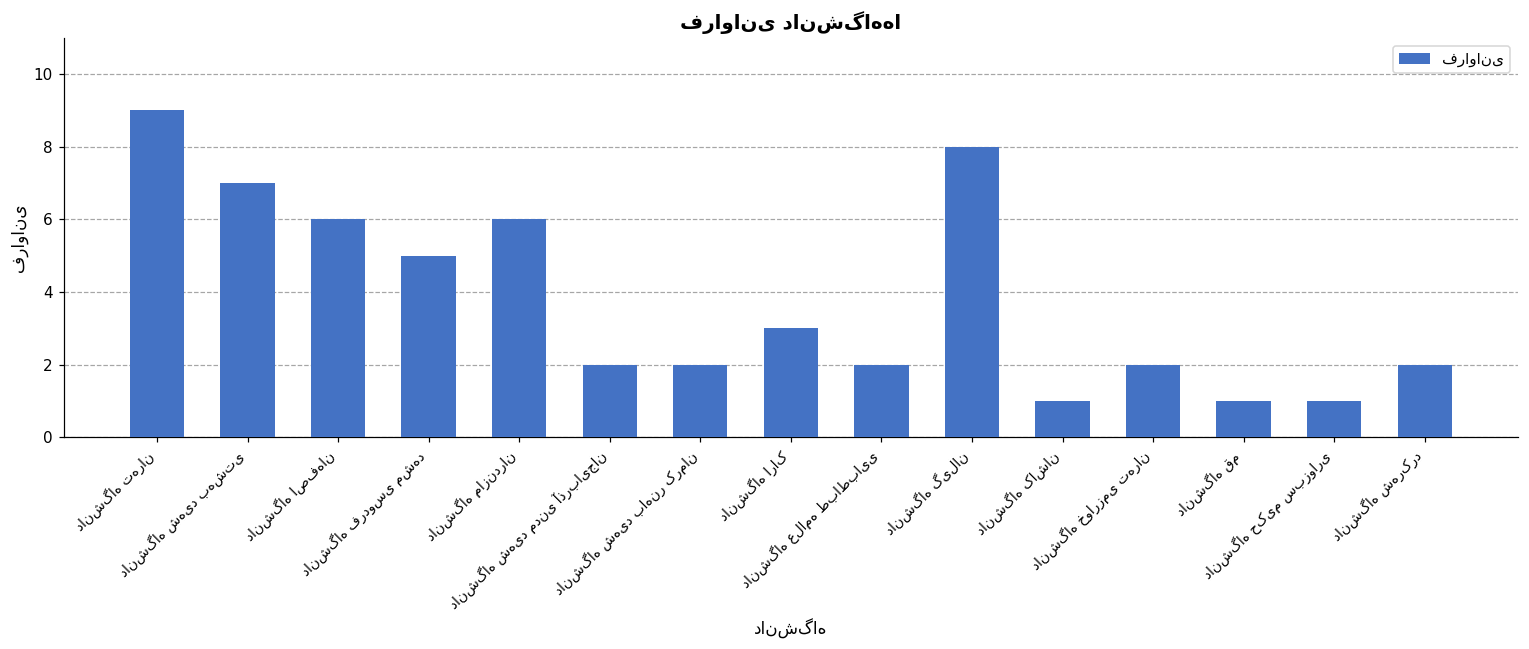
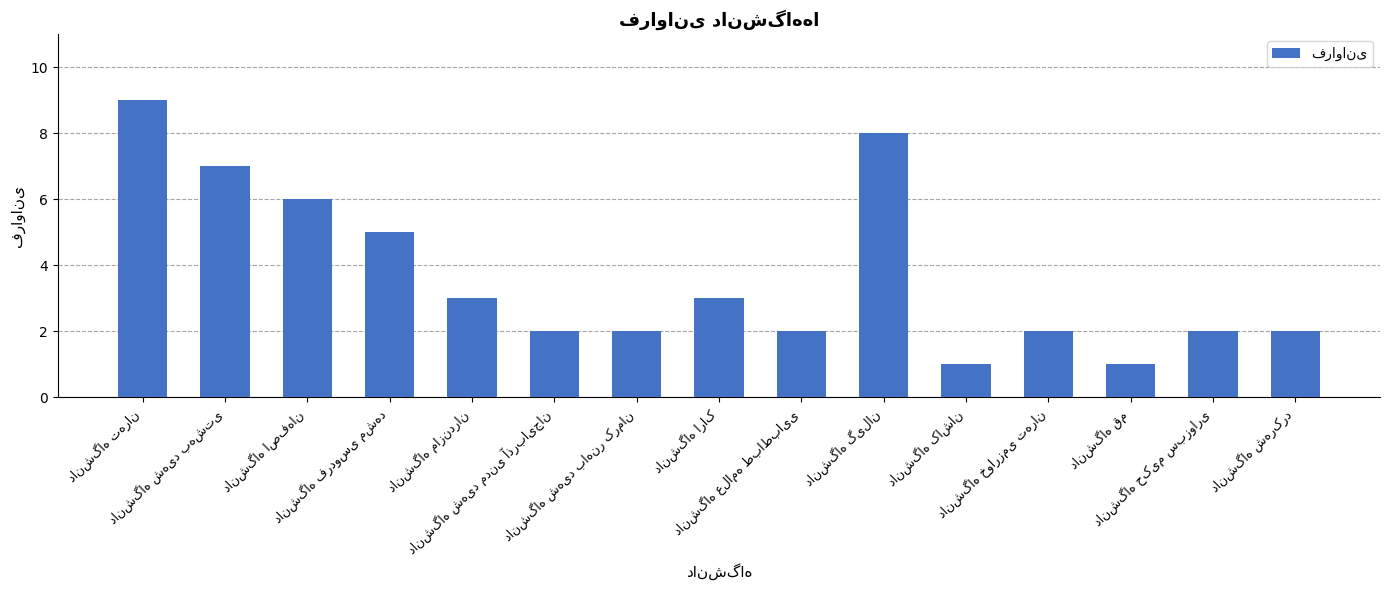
  {
    "دانشگاه تهران": 9,
    "دانشگاه شهید بهشتی": 7,
    "دانشگاه اصفهان": 6,
    "دانشگاه فردوسی مشهد": 5,
-   "دانشگاه مازندران": 6,
+   "دانشگاه مازندران": 3,
    "دانشگاه شهید مدنی آذربایجان": 2,
    "دانشگاه شهید باهنر کرمان": 2,
    "دانشگاه اراک": 3,
    "دانشگاه علامه طباطبایی": 2,
    "دانشگاه گیلان": 8,
    "دانشگاه کاشان": 1,
    "دانشگاه خوارزمی تهران": 2,
    "دانشگاه قم": 1,
-   "دانشگاه حکیم سبزواری": 1,
+   "دانشگاه حکیم سبزواری": 2,
    "دانشگاه شهرکرد": 2
  }
